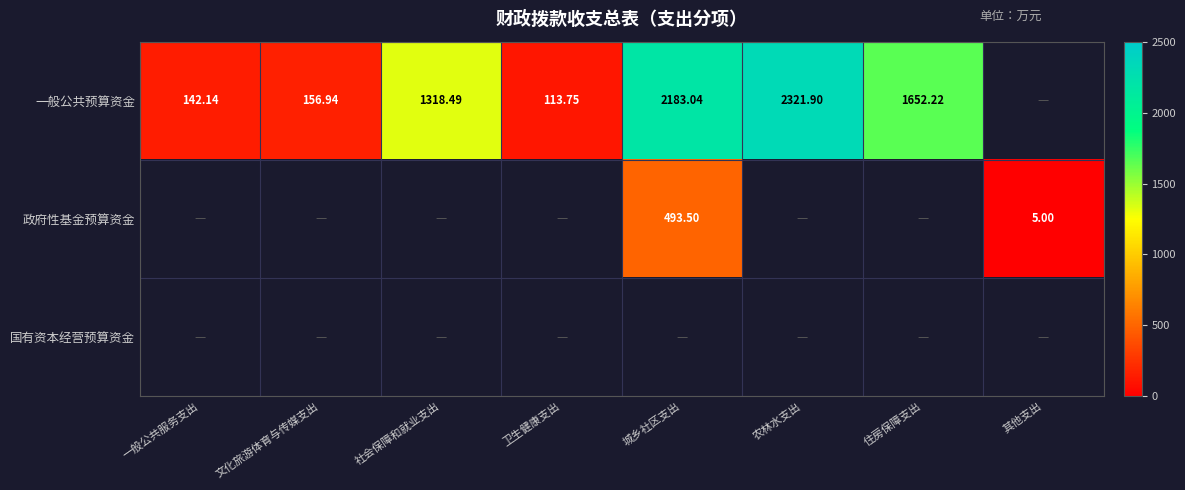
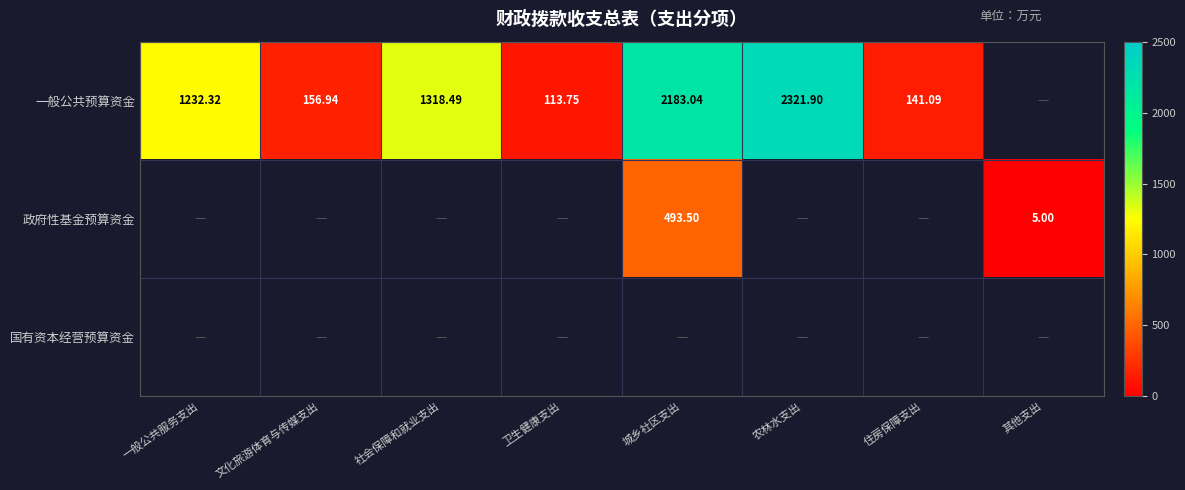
  {
    "一般公共预算资金": {
-     "一般公共服务支出": 142.14,
+     "一般公共服务支出": 1232.32,
      "文化旅游体育与传媒支出": 156.94,
      "社会保障和就业支出": 1318.49,
      "卫生健康支出": 113.75,
      "城乡社区支出": 2183.04,
      "农林水支出": 2321.90,
-     "住房保障支出": 1652.22
+     "住房保障支出": 141.09
    },
    "政府性基金预算资金": {
      "城乡社区支出": 493.50,
      "其他支出": 5.00
    }
  }
